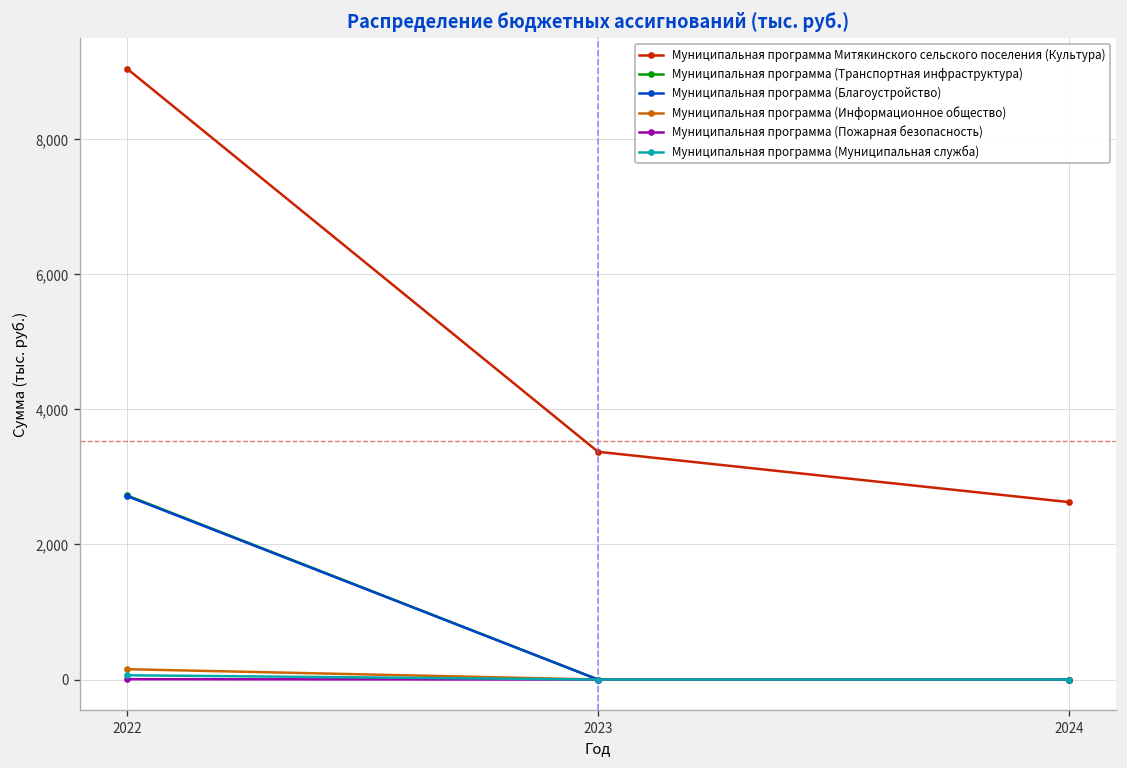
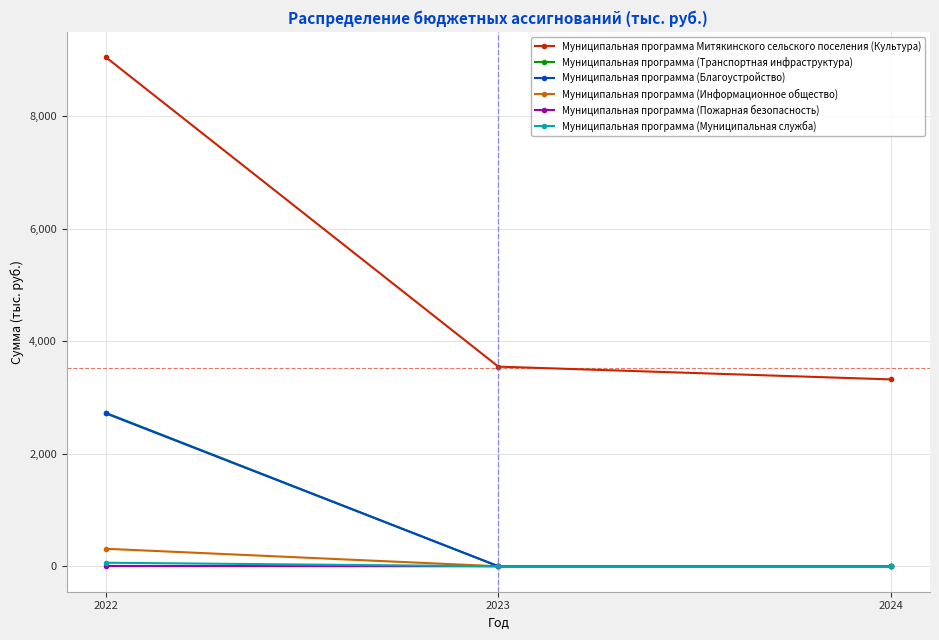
  {
    "Муниципальная программа Митякинского сельского поселения (Культура)": {
      "2022": "9,000",
-     "2023": "3,400",
-     "2024": "2,600"
+     "2023": "3,500",
+     "2024": "3,300"
    },
    "Муниципальная программа (Благоустройство)": {
      "2022": "2,700"
    },
    "Муниципальная программа (Информационное общество)": {
-     "2022": "200"
+     "2022": "300"
    },
    "Муниципальная программа (Пожарная безопасность)": {
      "2022": "0"
    },
    "Муниципальная программа (Муниципальная служба)": {
      "2022": "100"
    }
  }
